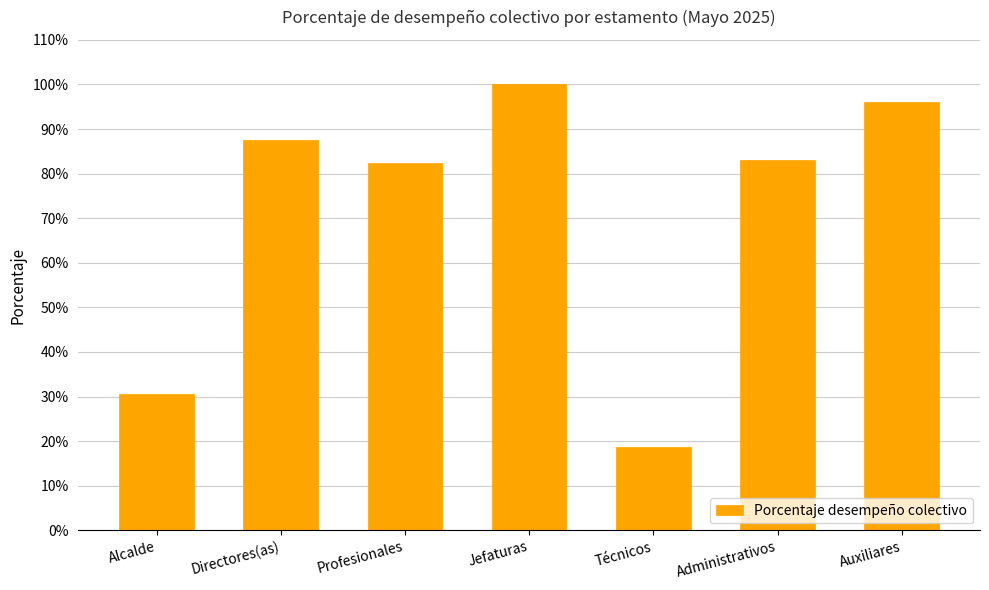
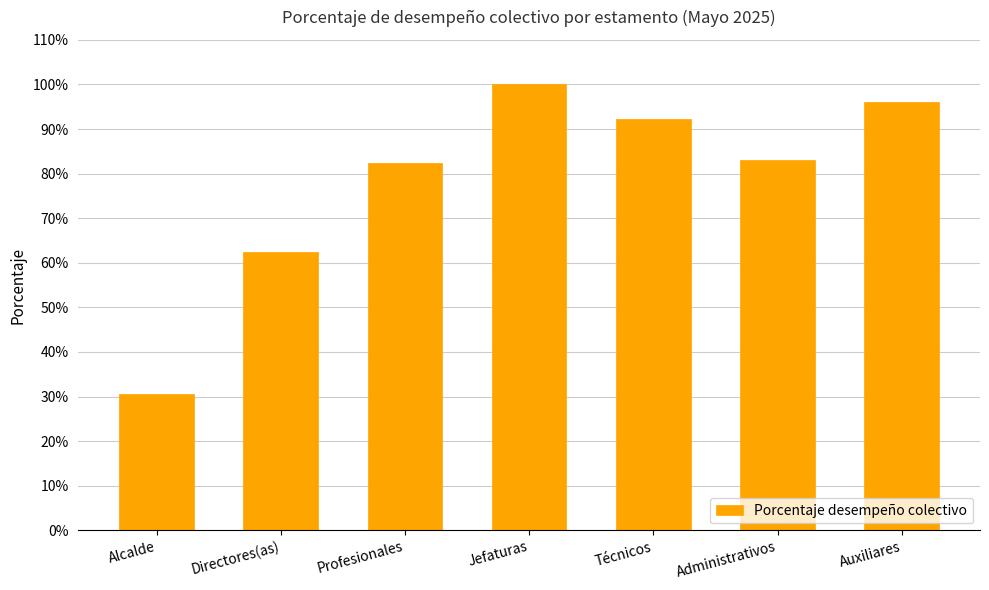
  {
    "Alcalde": "31%",
-   "Directores(as)": "88%",
+   "Directores(as)": "63%",
    "Profesionales": "82%",
    "Jefaturas": "100%",
-   "Técnicos": "19%",
+   "Técnicos": "92%",
    "Administrativos": "83%",
    "Auxiliares": "96%"
  }
